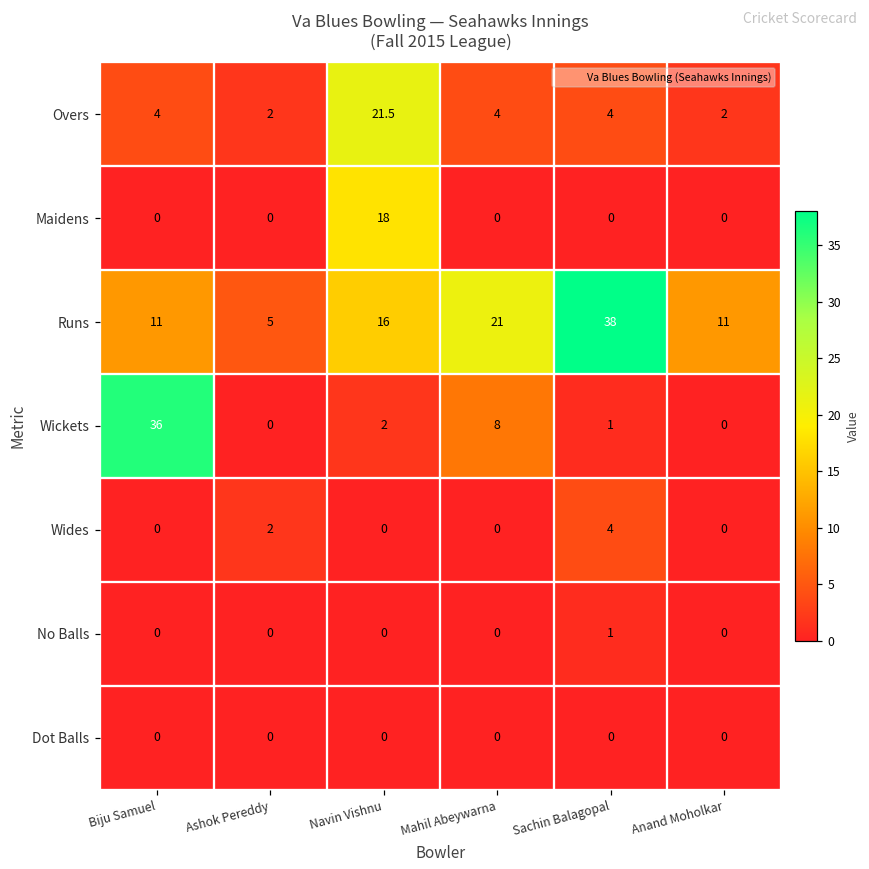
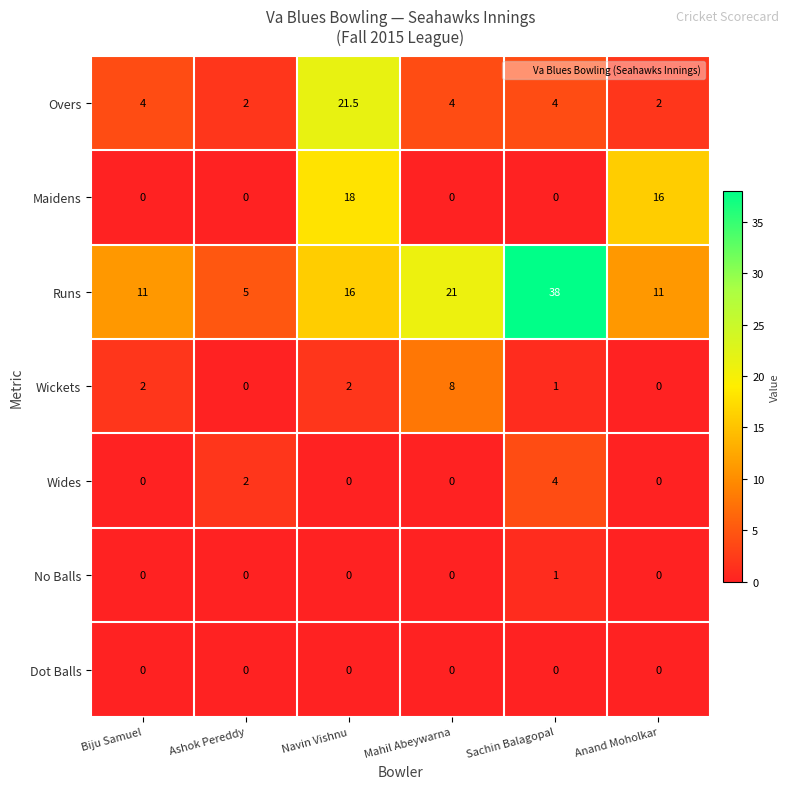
  {
    "Overs": {
      "Biju Samuel": 4,
      "Ashok Pereddy": 2,
      "Navin Vishnu": 21.5,
      "Mahil Abeywarna": 4,
      "Sachin Balagopal": 4,
      "Anand Moholkar": 2
    },
    "Maidens": {
      "Biju Samuel": 0,
      "Ashok Pereddy": 0,
      "Navin Vishnu": 18,
      "Mahil Abeywarna": 0,
      "Sachin Balagopal": 0,
-     "Anand Moholkar": 0
+     "Anand Moholkar": 16
    },
    "Runs": {
      "Biju Samuel": 11,
      "Ashok Pereddy": 5,
      "Navin Vishnu": 16,
      "Mahil Abeywarna": 21,
      "Sachin Balagopal": 38,
      "Anand Moholkar": 11
    },
    "Wickets": {
-     "Biju Samuel": 36,
+     "Biju Samuel": 2,
      "Ashok Pereddy": 0,
      "Navin Vishnu": 2,
      "Mahil Abeywarna": 8,
      "Sachin Balagopal": 1,
      "Anand Moholkar": 0
    },
    "Wides": {
      "Biju Samuel": 0,
      "Ashok Pereddy": 2,
      "Navin Vishnu": 0,
      "Mahil Abeywarna": 0,
      "Sachin Balagopal": 4,
      "Anand Moholkar": 0
    },
    "No Balls": {
      "Biju Samuel": 0,
      "Ashok Pereddy": 0,
      "Navin Vishnu": 0,
      "Mahil Abeywarna": 0,
      "Sachin Balagopal": 1,
      "Anand Moholkar": 0
    },
    "Dot Balls": {
      "Biju Samuel": 0,
      "Ashok Pereddy": 0,
      "Navin Vishnu": 0,
      "Mahil Abeywarna": 0,
      "Sachin Balagopal": 0,
      "Anand Moholkar": 0
    }
  }
